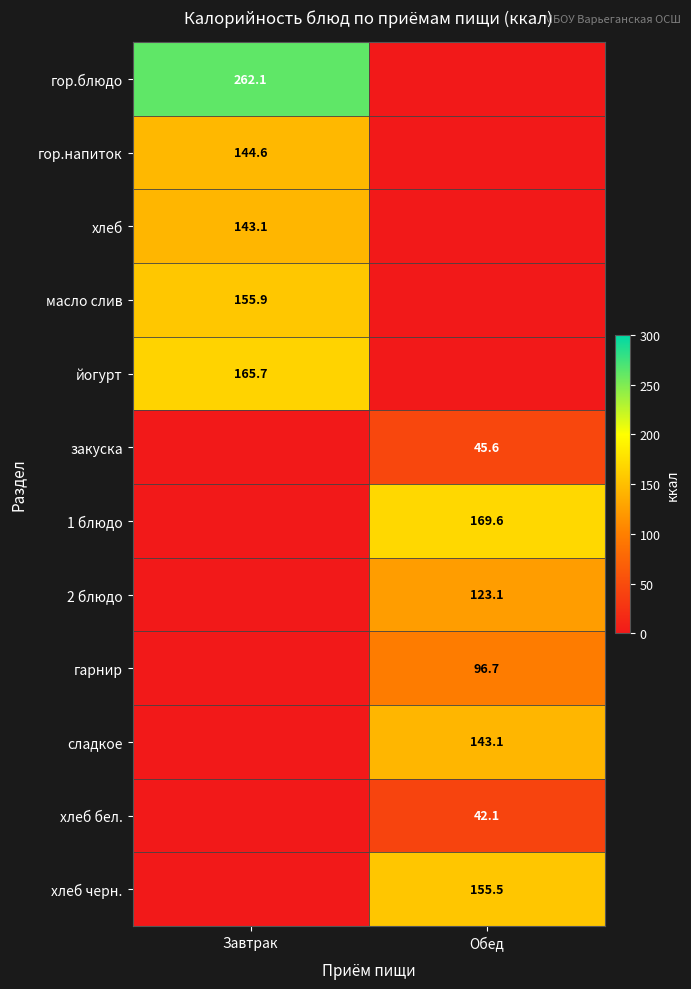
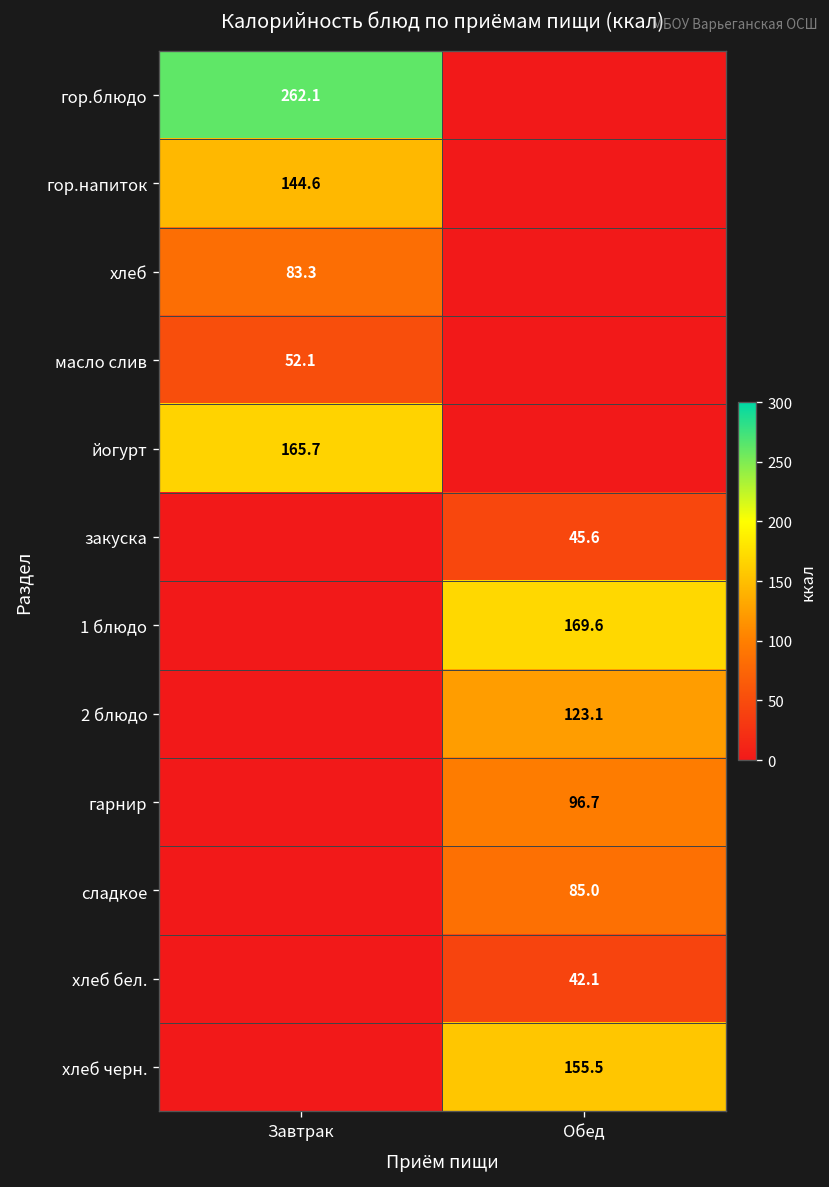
  {
    "гор.блюдо": {
      "Завтрак": 262.1
    },
    "гор.напиток": {
      "Завтрак": 144.6
    },
    "хлеб": {
-     "Завтрак": 143.1
+     "Завтрак": 83.3
    },
    "масло слив": {
-     "Завтрак": 155.9
+     "Завтрак": 52.1
    },
    "йогурт": {
      "Завтрак": 165.7
    },
    "закуска": {
      "Обед": 45.6
    },
    "1 блюдо": {
      "Обед": 169.6
    },
    "2 блюдо": {
      "Обед": 123.1
    },
    "гарнир": {
      "Обед": 96.7
    },
    "сладкое": {
-     "Обед": 143.1
+     "Обед": 85.0
    },
    "хлеб бел.": {
      "Обед": 42.1
    },
    "хлеб черн.": {
      "Обед": 155.5
    }
  }
